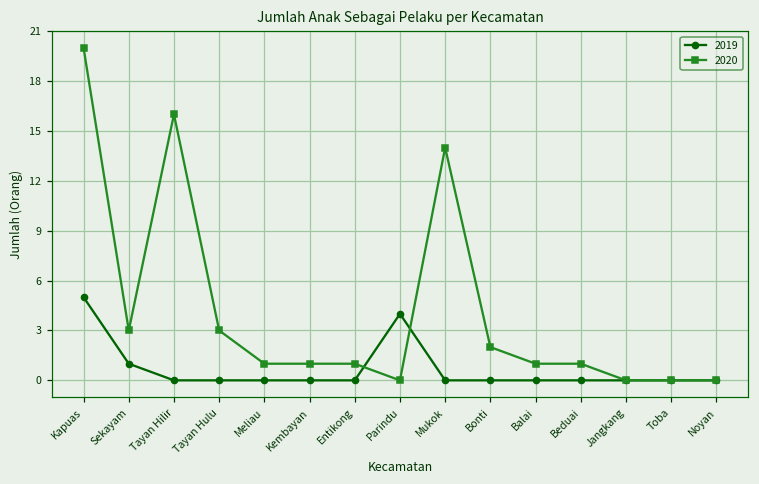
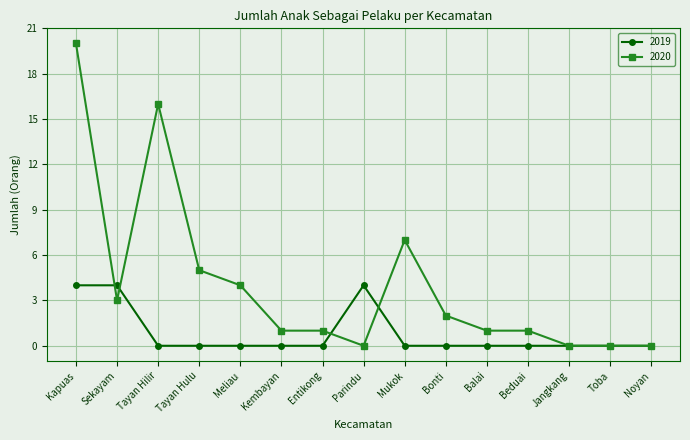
  {
    "2019": {
-     "Kapuas": 5,
-     "Sekayam": 1,
+     "Kapuas": 4,
+     "Sekayam": 4,
      "Tayan Hilir": 0,
      "Tayan Hulu": 0,
      "Meliau": 0,
      "Kembayan": 0,
      "Entikong": 0,
      "Parindu": 4,
      "Mukok": 0,
      "Bonti": 0,
      "Balai": 0,
      "Beduai": 0
    },
    "2020": {
      "Kapuas": 20,
      "Sekayam": 3,
      "Tayan Hilir": 16,
-     "Tayan Hulu": 3,
-     "Meliau": 1,
+     "Tayan Hulu": 5,
+     "Meliau": 4,
      "Kembayan": 1,
      "Entikong": 1,
      "Parindu": 0,
-     "Mukok": 14,
+     "Mukok": 7,
      "Bonti": 2,
      "Balai": 1,
      "Beduai": 1
    }
  }
